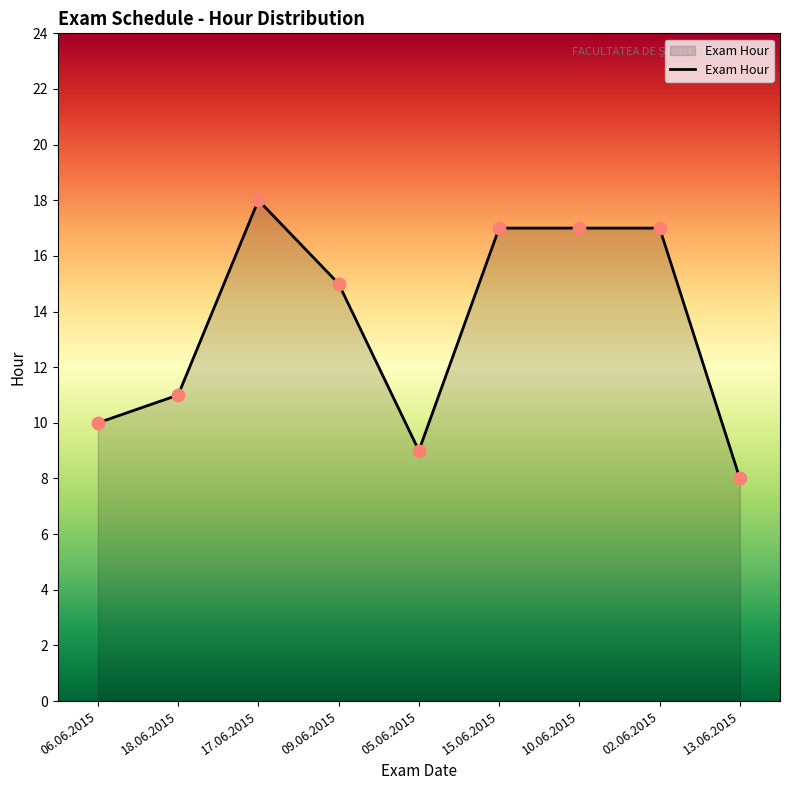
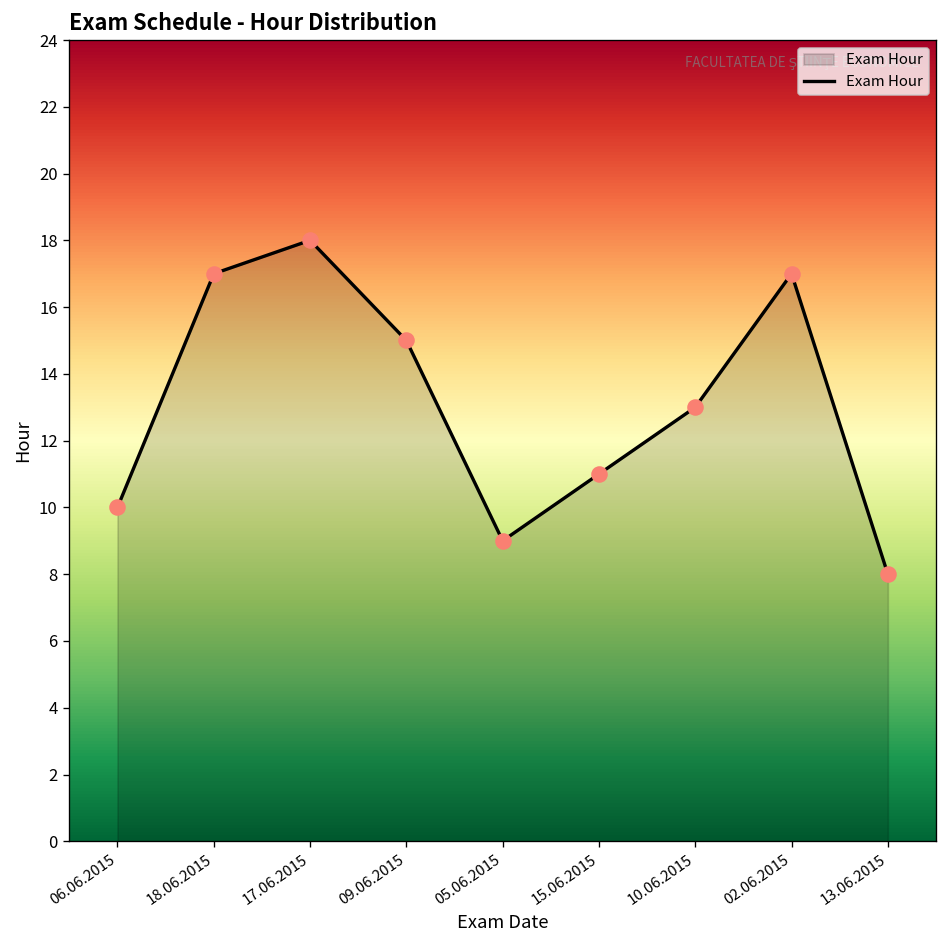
  {
    "06.06.2015": 10,
-   "18.06.2015": 11,
+   "18.06.2015": 17,
    "17.06.2015": 18,
    "09.06.2015": 15,
    "05.06.2015": 9,
-   "15.06.2015": 17,
-   "10.06.2015": 17,
+   "15.06.2015": 11,
+   "10.06.2015": 13,
    "02.06.2015": 17,
    "13.06.2015": 8
  }
